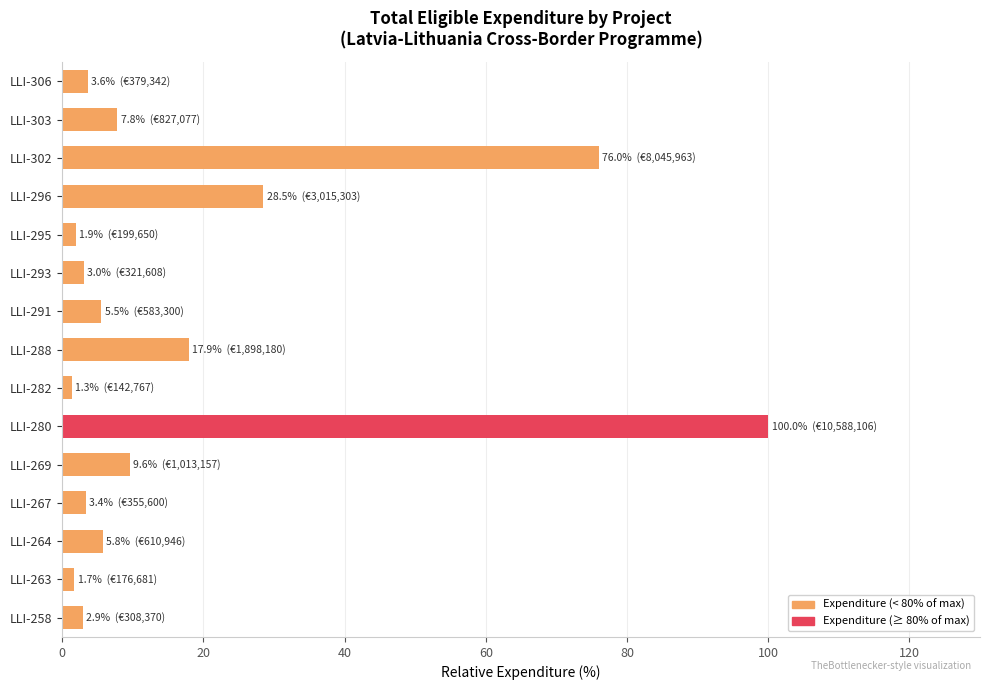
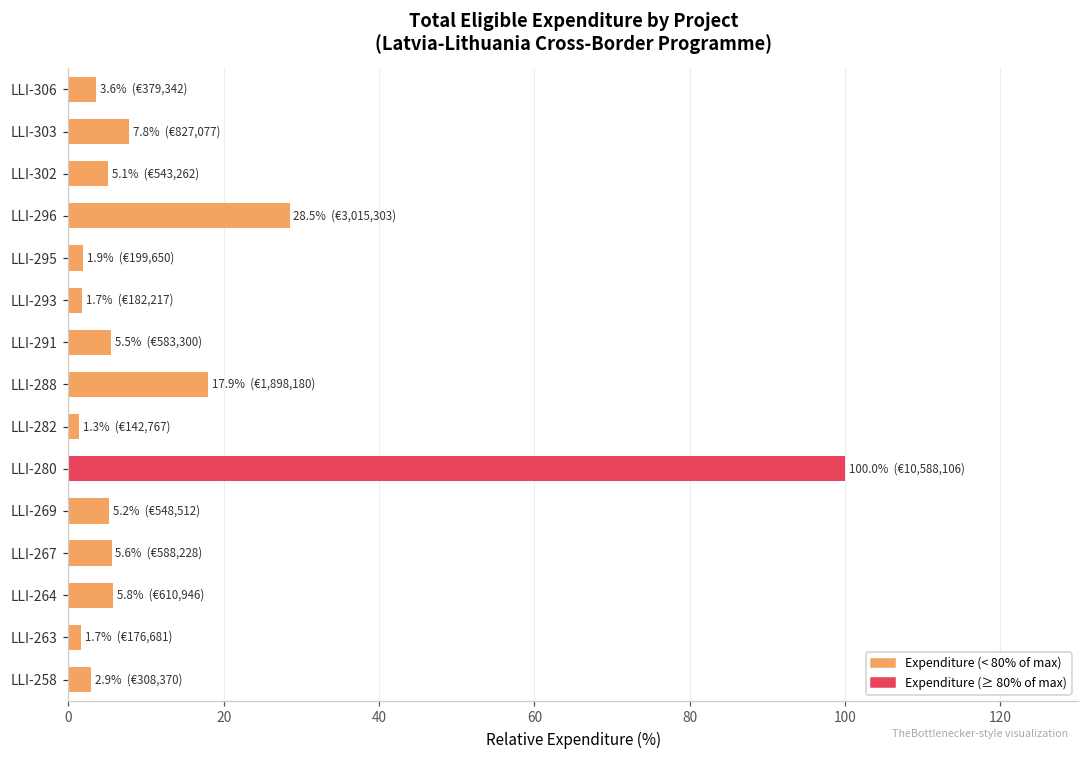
  {
    "LLI-306": "3.6%",
    "LLI-303": "7.8%",
-   "LLI-302": "76.0% (€8,045,963)",
+   "LLI-302": "5.1% (€543,262)",
    "LLI-296": "28.5%",
    "LLI-295": "1.9%",
-   "LLI-293": "3.0% (€321,608)",
+   "LLI-293": "1.7% (€182,217)",
    "LLI-291": "5.5%",
    "LLI-288": "17.9%",
    "LLI-282": "1.3%",
    "LLI-280": "100.0%",
-   "LLI-269": "9.6% (€1,013,157)",
-   "LLI-267": "3.4% (€355,600)",
+   "LLI-269": "5.2% (€548,512)",
+   "LLI-267": "5.6% (€588,228)",
    "LLI-264": "5.8%",
    "LLI-263": "1.7%",
    "LLI-258": "2.9%"
  }
